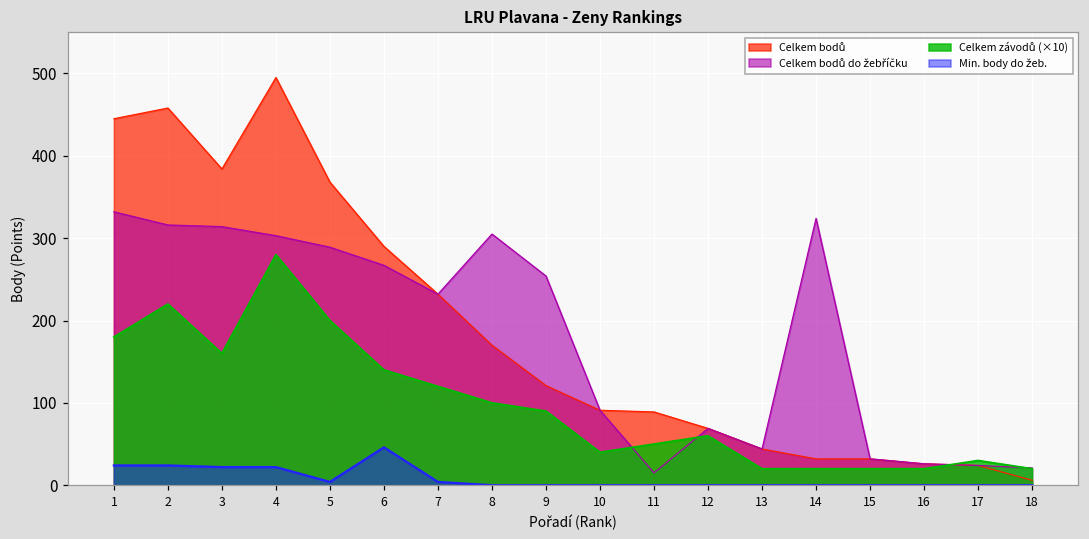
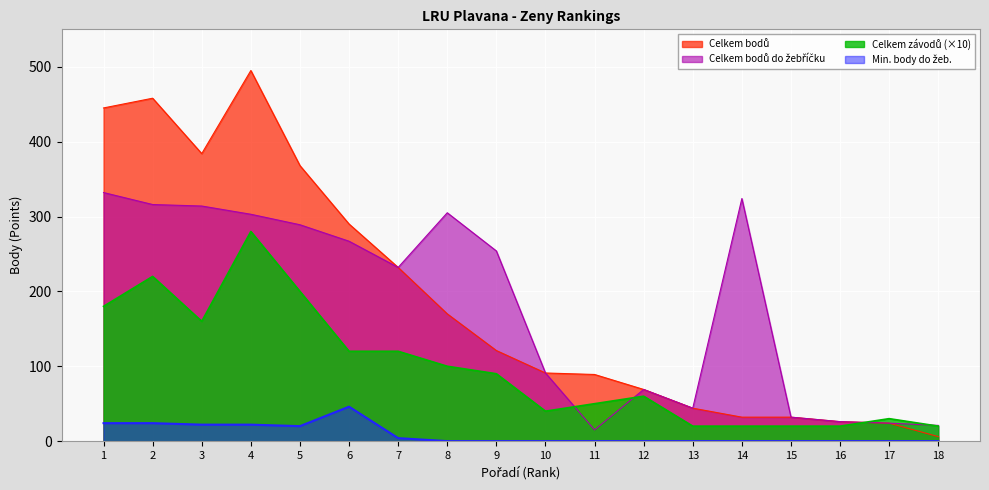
  {
    "Celkem bodů": {
      "1": 450,
      "2": 460,
      "3": 380,
      "4": 500,
      "5": 370,
      "6": 290,
      "8": 170,
      "9": 120,
      "11": 90,
      "14": 30,
      "18": 10
    },
    "Celkem bodů do žebříčku": {
      "1": 330,
      "2": 320,
      "3": 310,
      "4": 300,
      "5": 290,
      "6": 270,
      "8": 310,
      "9": 250,
      "11": 20,
      "14": 320
    },
    "Celkem závodů (×10)": {
      "1": 180,
      "2": 220,
      "3": 160,
      "4": 280,
      "5": 200,
-     "6": 140,
+     "6": 120,
      "7": 120,
      "8": 100,
      "9": 90,
      "10": 40,
      "11": 50,
      "12": 60,
      "13": 20,
      "14": 20,
      "15": 20,
      "16": 20,
      "17": 30
    },
    "Min. body do žeb.": {
      "1": 20,
      "2": 20,
      "3": 20,
      "4": 20,
-     "5": 0,
+     "5": 20,
      "6": 50,
      "7": 0,
      "8": 0,
      "9": 0,
      "10": 0,
      "11": 0,
      "12": 0,
      "13": 0,
      "14": 0,
      "15": 0,
      "16": 0,
      "17": 0,
      "18": 0
    }
  }
